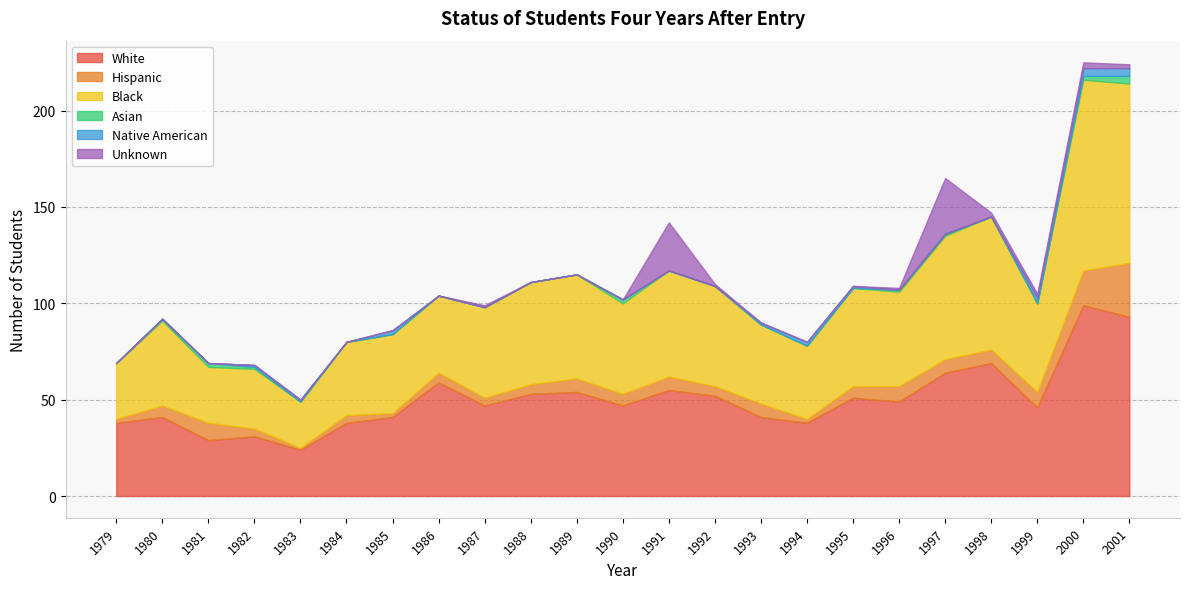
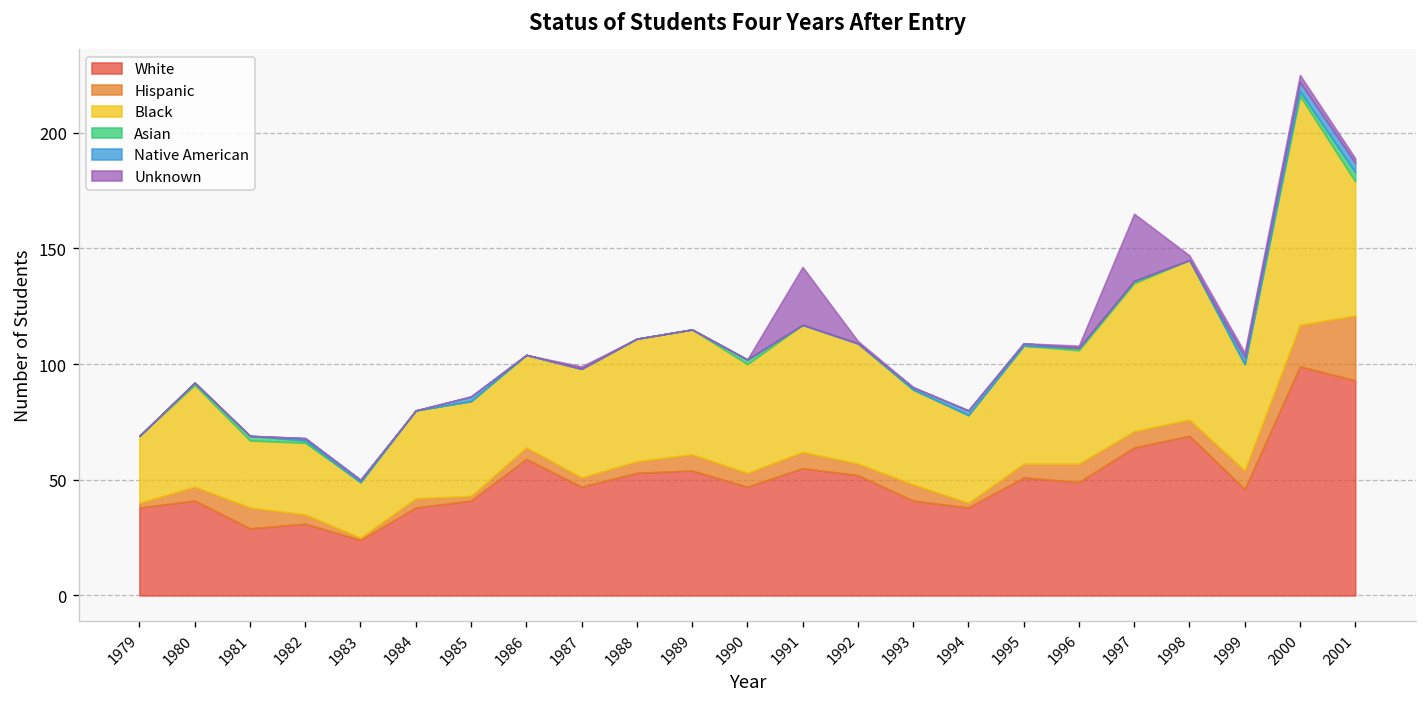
  {
    "Black": {
      "1981": 29,
      "1990": 47,
      "2000": 99,
-     "2001": 93
+     "2001": 58
    },
    "Asian": {
      "2000": 2,
      "2001": 4
    },
    "Native American": {
      "1999": 3,
      "2000": 4,
      "2001": 4
    },
    "Unknown": {
      "1991": 25,
      "1997": 29,
      "1998": 2,
      "1999": 2,
      "2000": 3,
      "2001": 2
    }
  }
